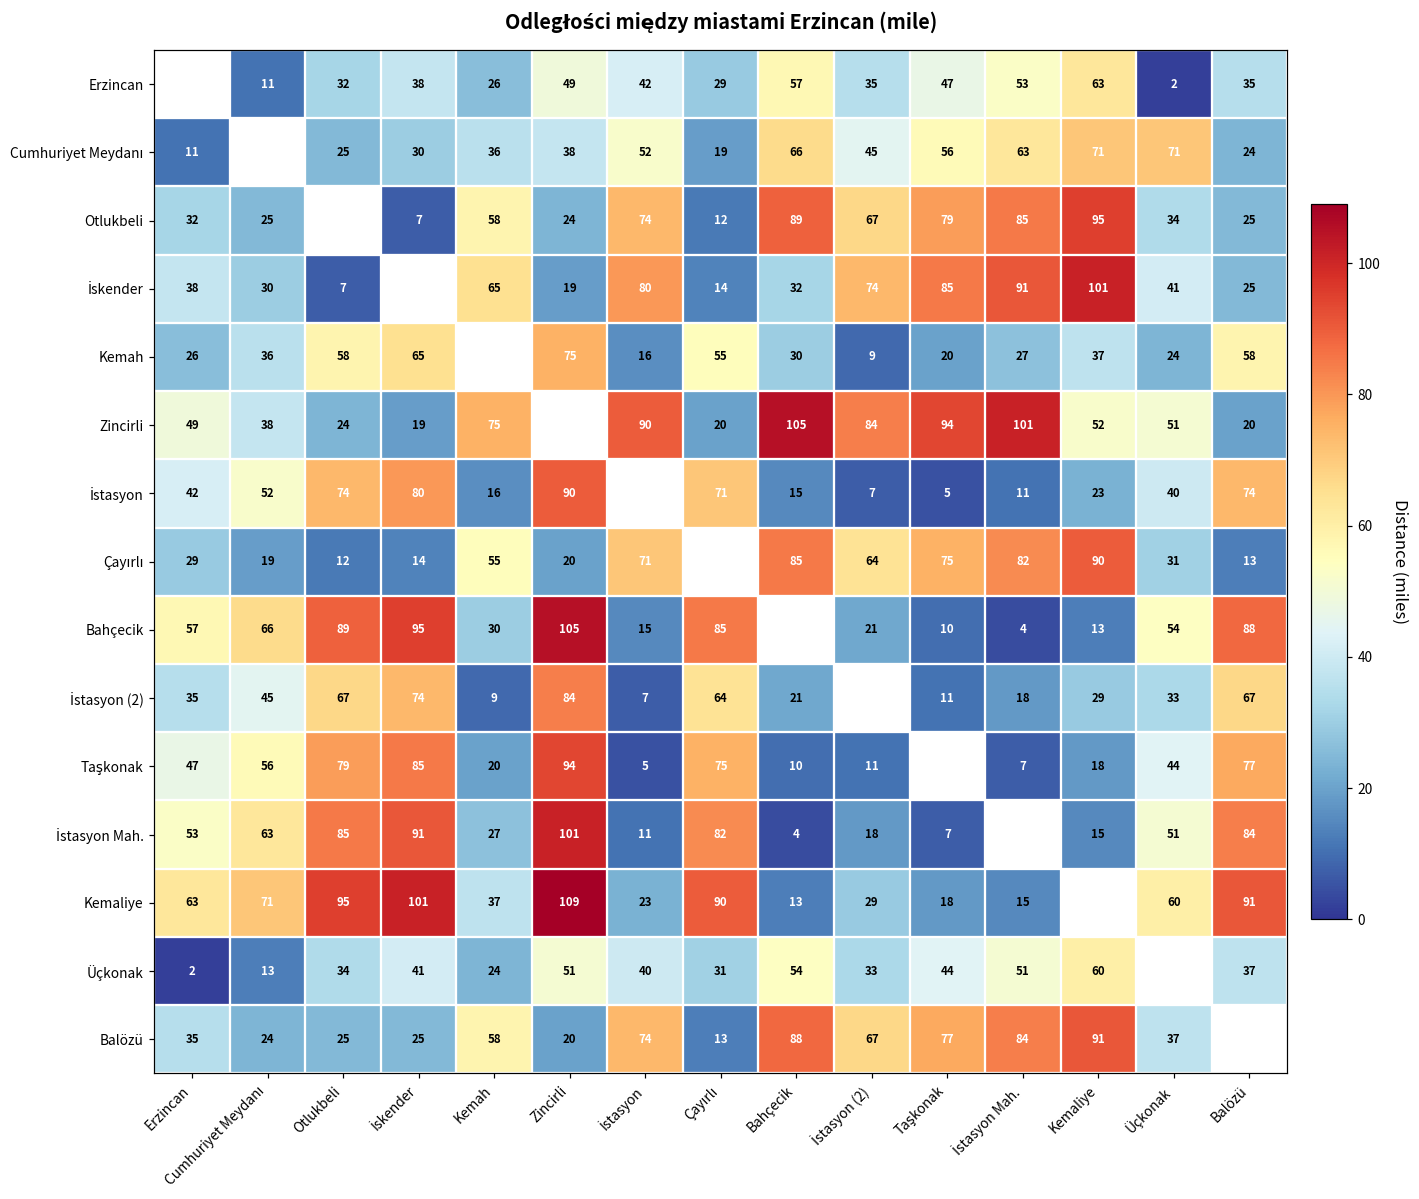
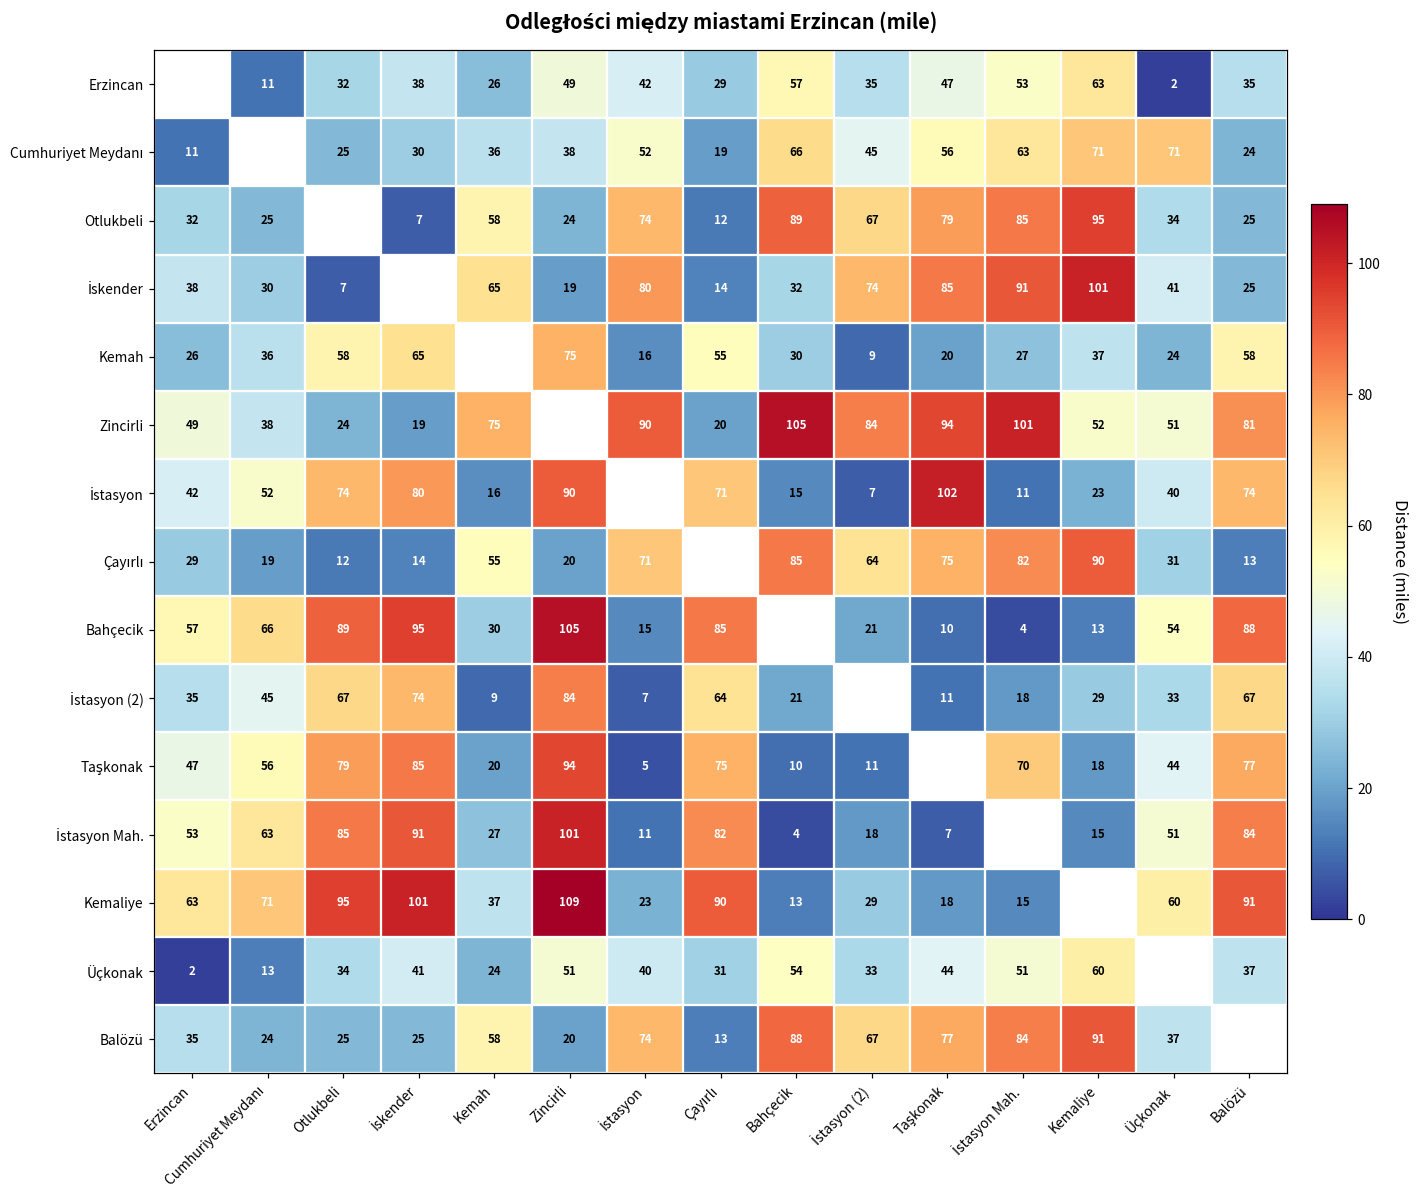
  {
    "Zincirli": {
      "Erzincan": 49,
      "Cumhuriyet Meydanı": 38,
      "Otlukbeli": 24,
      "İskender": 19,
      "Kemah": 75,
      "İstasyon": 90,
      "Çayırlı": 20,
      "Bahçecik": 105,
      "İstasyon (2)": 84,
      "Taşkonak": 94,
      "İstasyon Mah.": 101,
      "Kemaliye": 52,
      "Üçkonak": 51,
-     "Balözü": 20
+     "Balözü": 81
    },
    "İstasyon": {
      "Erzincan": 42,
      "Cumhuriyet Meydanı": 52,
      "Otlukbeli": 74,
      "İskender": 80,
      "Kemah": 16,
      "Zincirli": 90,
      "Çayırlı": 71,
      "Bahçecik": 15,
      "İstasyon (2)": 7,
-     "Taşkonak": 5,
+     "Taşkonak": 102,
      "İstasyon Mah.": 11,
      "Kemaliye": 23,
      "Üçkonak": 40,
      "Balözü": 74
    },
    "Taşkonak": {
      "Erzincan": 47,
      "Cumhuriyet Meydanı": 56,
      "Otlukbeli": 79,
      "İskender": 85,
      "Kemah": 20,
      "Zincirli": 94,
      "İstasyon": 5,
      "Çayırlı": 75,
      "Bahçecik": 10,
      "İstasyon (2)": 11,
-     "İstasyon Mah.": 7,
+     "İstasyon Mah.": 70,
      "Kemaliye": 18,
      "Üçkonak": 44,
      "Balözü": 77
    }
  }
